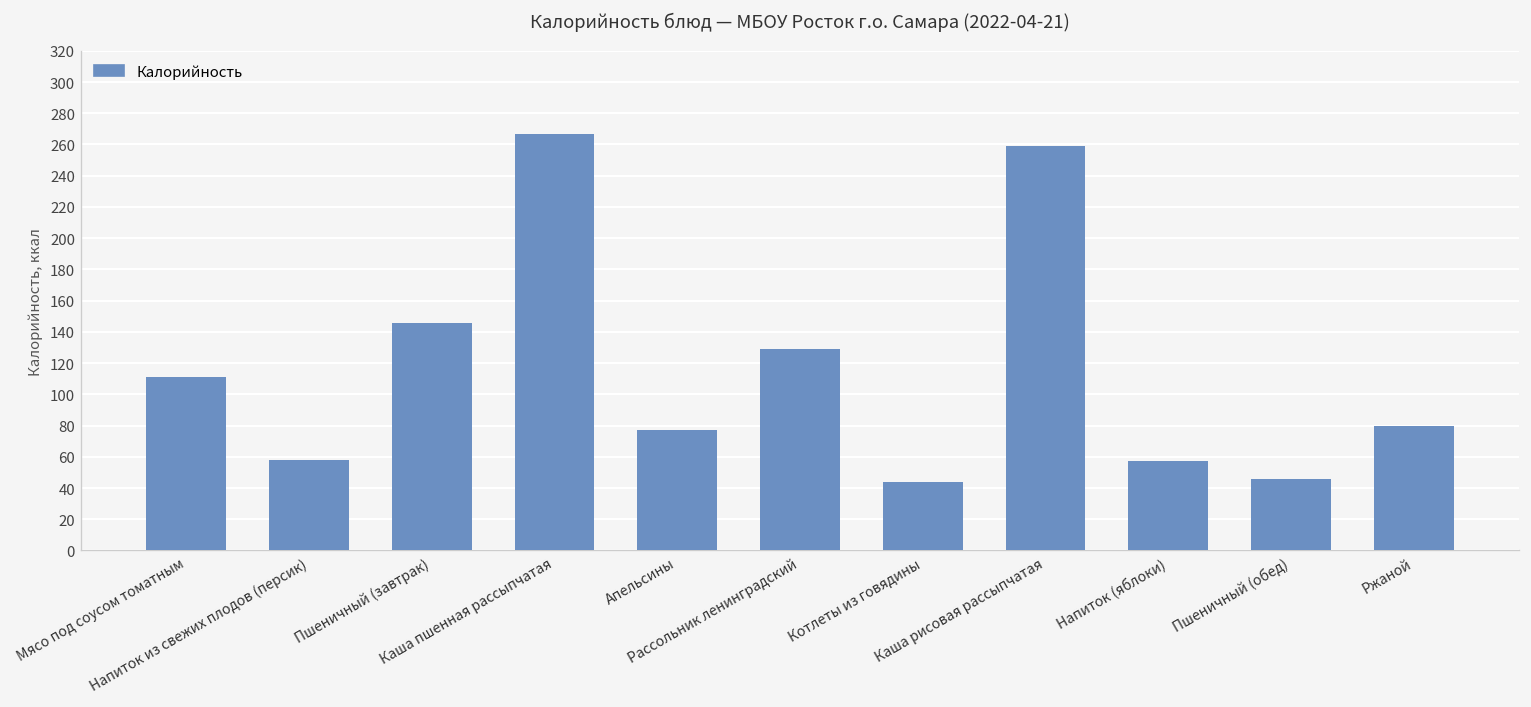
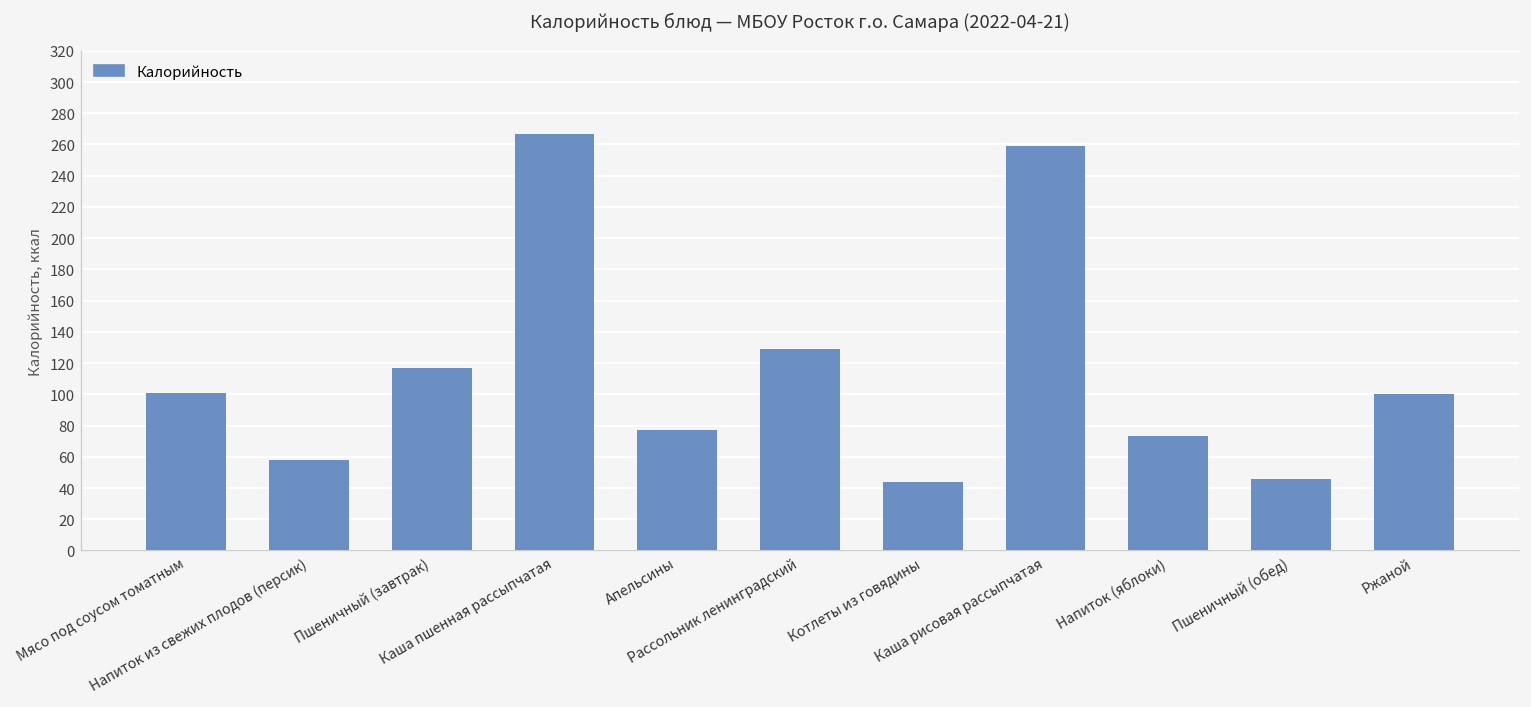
  {
-   "Мясо под соусом томатным": 111,
+   "Мясо под соусом томатным": 101,
    "Напиток из свежих плодов (персик)": 58,
-   "Пшеничный (завтрак)": 146,
+   "Пшеничный (завтрак)": 117,
    "Каша пшенная рассыпчатая": 267,
    "Апельсины": 77,
    "Рассольник ленинградский": 129,
    "Котлеты из говядины": 44,
    "Каша рисовая рассыпчатая": 259,
-   "Напиток (яблоки)": 57,
+   "Напиток (яблоки)": 73,
    "Пшеничный (обед)": 46,
-   "Ржаной": 80
+   "Ржаной": 100
  }
